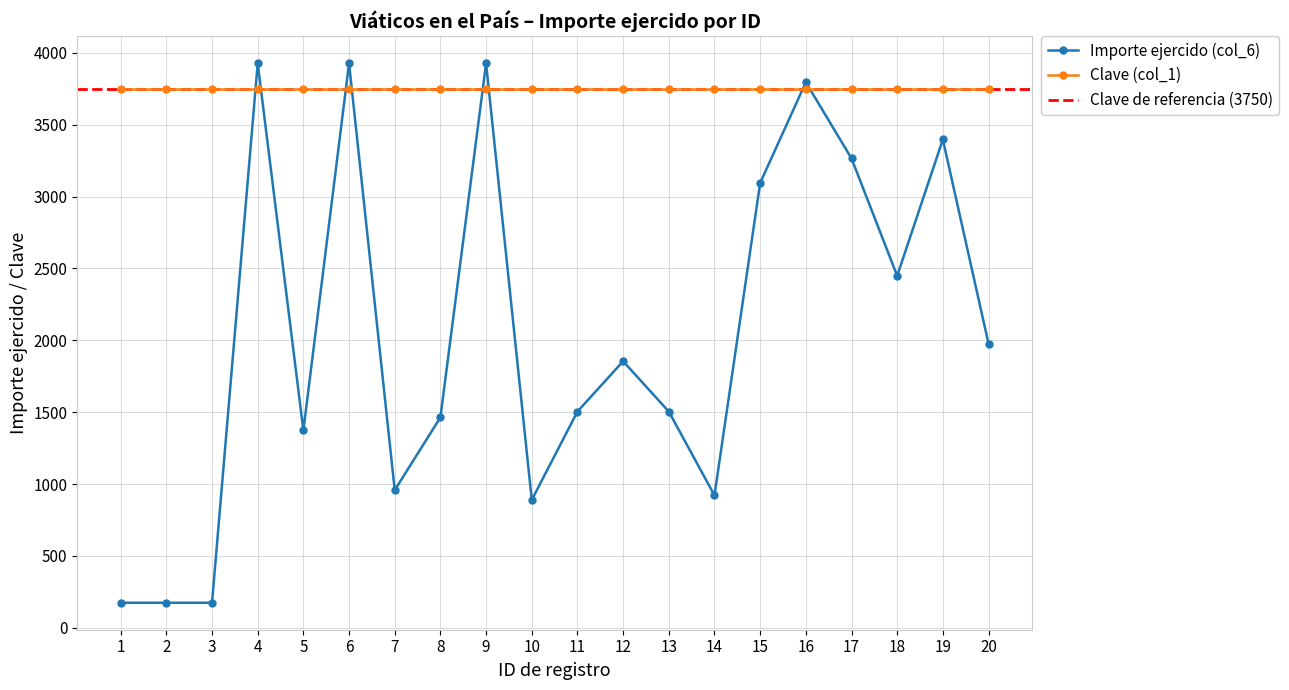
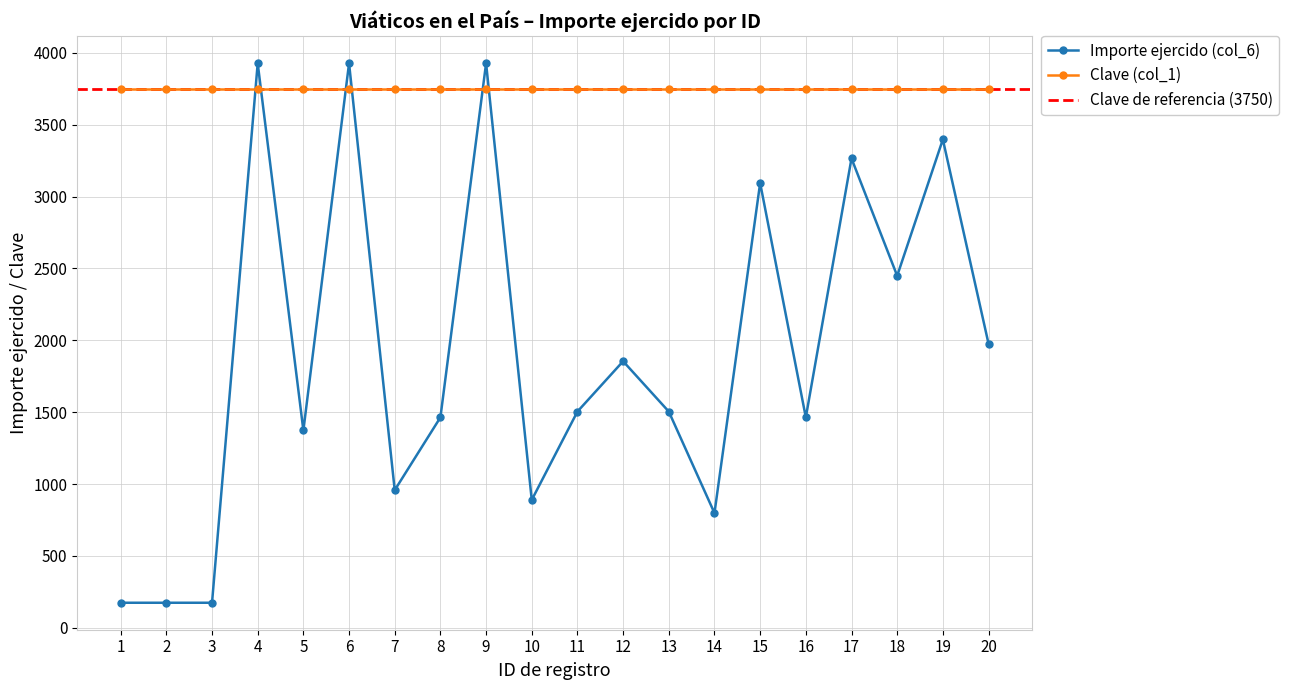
  {
    "Importe ejercido (col_6)": {
      "1": 170,
      "2": 170,
      "3": 170,
      "4": 3930,
      "5": 1370,
      "6": 3930,
      "7": 960,
      "8": 1460,
      "9": 3930,
      "10": 890,
      "11": 1500,
      "12": 1850,
      "13": 1500,
-     "14": 920,
+     "14": 800,
      "15": 3090,
-     "16": 3790,
+     "16": 1460,
      "17": 3270,
      "18": 2450,
      "19": 3400,
      "20": 1980
    },
    "Clave (col_1)": {
      "1": 3750,
      "2": 3750,
      "3": 3750,
      "4": 3750,
      "5": 3750,
      "6": 3750,
      "7": 3750,
      "8": 3750,
      "9": 3750,
      "10": 3750,
      "11": 3750,
      "12": 3750,
      "13": 3750,
      "14": 3750,
      "15": 3750,
      "16": 3750,
      "17": 3750,
      "18": 3750,
      "19": 3750,
      "20": 3750
    }
  }
